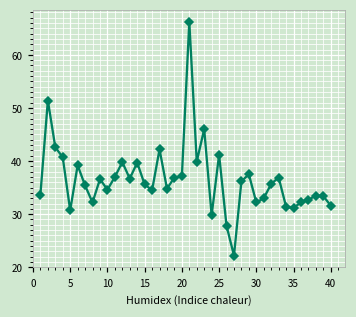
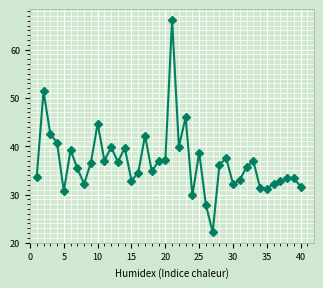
  {
    "5": 31,
-   "10": 35,
-   "15": 36,
+   "10": 45,
+   "15": 33,
    "20": 37,
-   "25": 41,
+   "25": 39,
    "30": 32,
    "35": 31,
    "40": 32
  }
